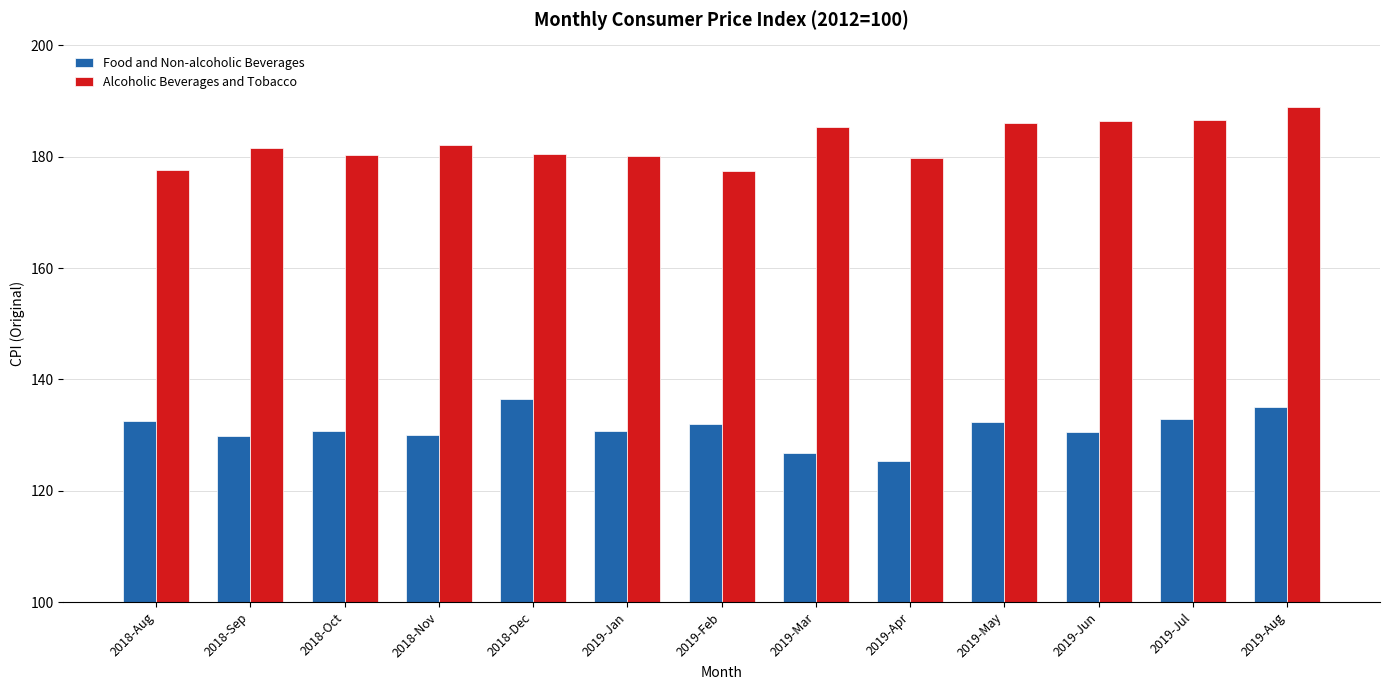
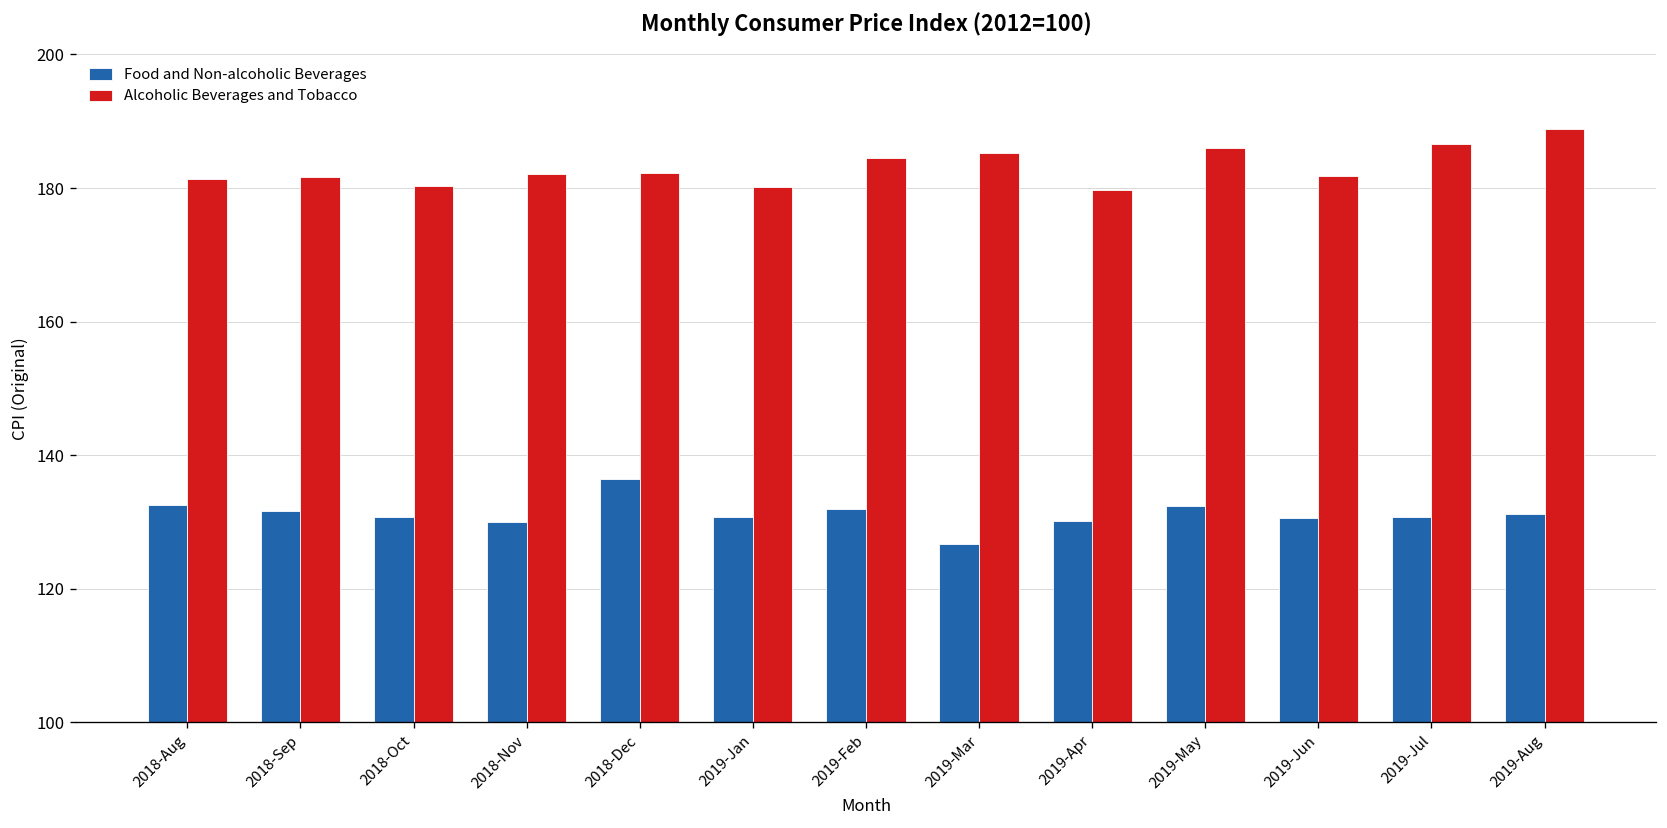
  {
    "Food and Non-alcoholic Beverages": {
      "2018-Aug": 133,
-     "2018-Sep": 130,
+     "2018-Sep": 132,
      "2018-Oct": 131,
      "2018-Nov": 130,
      "2018-Dec": 137,
      "2019-Jan": 131,
      "2019-Feb": 132,
      "2019-Mar": 127,
-     "2019-Apr": 125,
+     "2019-Apr": 130,
      "2019-May": 132,
      "2019-Jun": 131,
-     "2019-Jul": 133,
-     "2019-Aug": 135
+     "2019-Jul": 131,
+     "2019-Aug": 131
    },
    "Alcoholic Beverages and Tobacco": {
-     "2018-Aug": 178,
+     "2018-Aug": 181,
      "2018-Sep": 182,
      "2018-Oct": 180,
      "2018-Nov": 182,
-     "2018-Dec": 181,
+     "2018-Dec": 182,
      "2019-Jan": 180,
-     "2019-Feb": 178,
+     "2019-Feb": 185,
      "2019-Mar": 185,
      "2019-Apr": 180,
      "2019-May": 186,
-     "2019-Jun": 186,
+     "2019-Jun": 182,
      "2019-Jul": 187,
      "2019-Aug": 189
    }
  }
